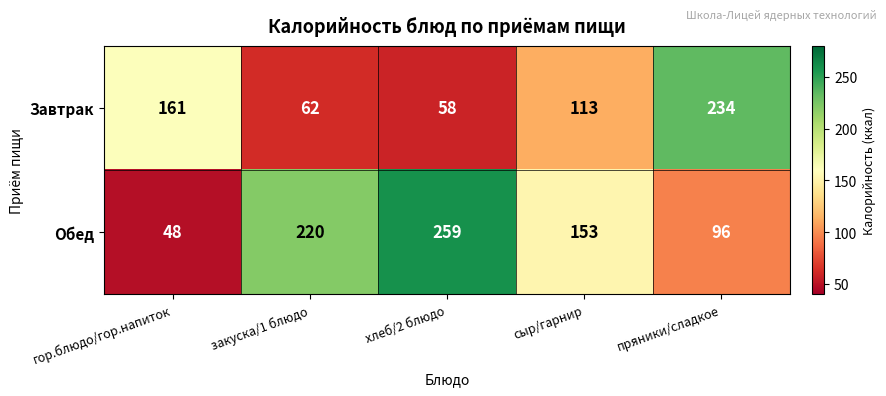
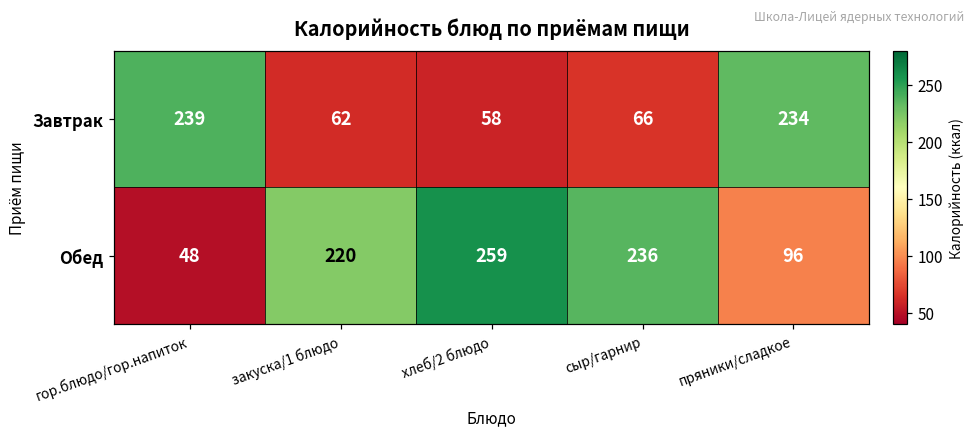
  {
    "Завтрак": {
-     "гор.блюдо/гор.напиток": 161,
+     "гор.блюдо/гор.напиток": 239,
      "закуска/1 блюдо": 62,
      "хлеб/2 блюдо": 58,
-     "сыр/гарнир": 113,
+     "сыр/гарнир": 66,
      "пряники/сладкое": 234
    },
    "Обед": {
      "гор.блюдо/гор.напиток": 48,
      "закуска/1 блюдо": 220,
      "хлеб/2 блюдо": 259,
-     "сыр/гарнир": 153,
+     "сыр/гарнир": 236,
      "пряники/сладкое": 96
    }
  }
